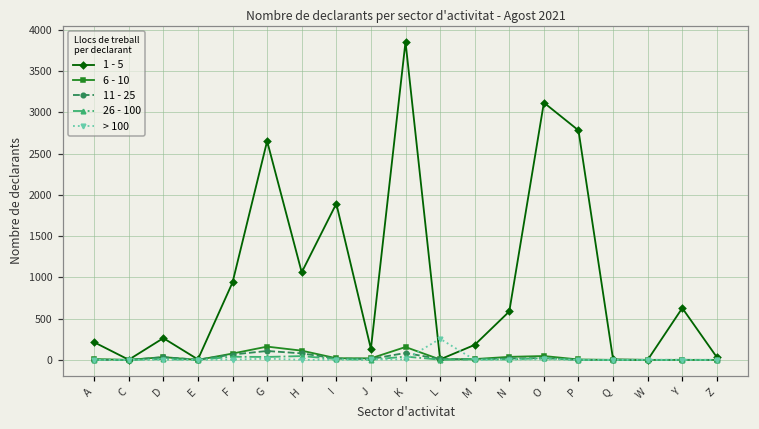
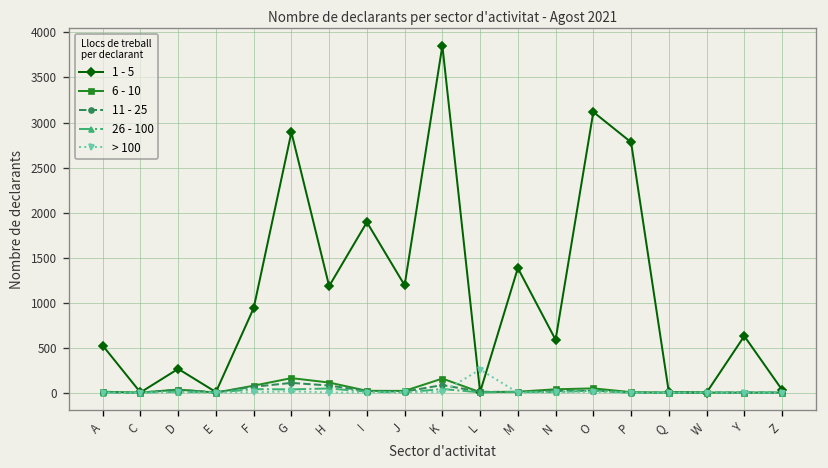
  {
    "1 - 5": {
-     "A": 200,
+     "A": 500,
      "D": 300,
      "F": 900,
-     "G": 2700,
-     "H": 1100,
+     "G": 2900,
+     "H": 1200,
      "I": 1900,
-     "J": 100,
+     "J": 1200,
      "K": 3900,
-     "M": 200,
+     "M": 1400,
      "N": 600,
      "O": 3100,
      "P": 2800,
      "Y": 600
    },
    "> 100": {
      "F": 0,
      "H": 0,
      "L": 300
    }
  }
